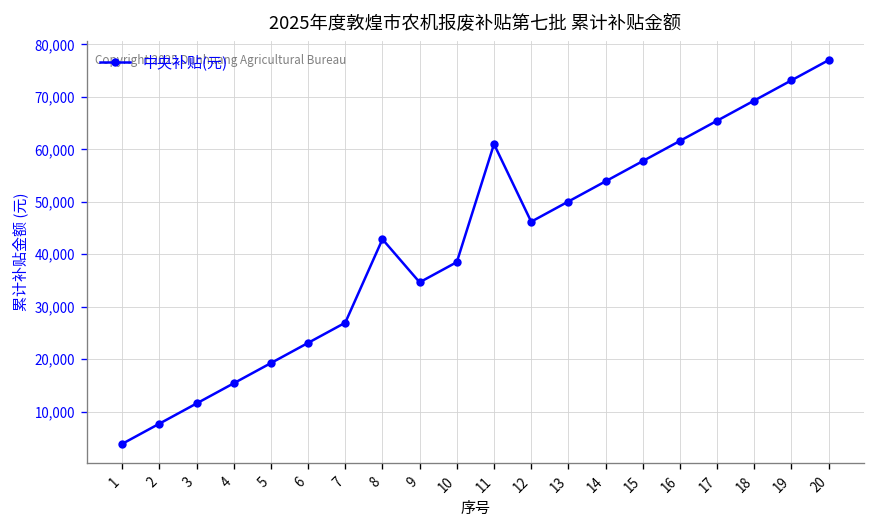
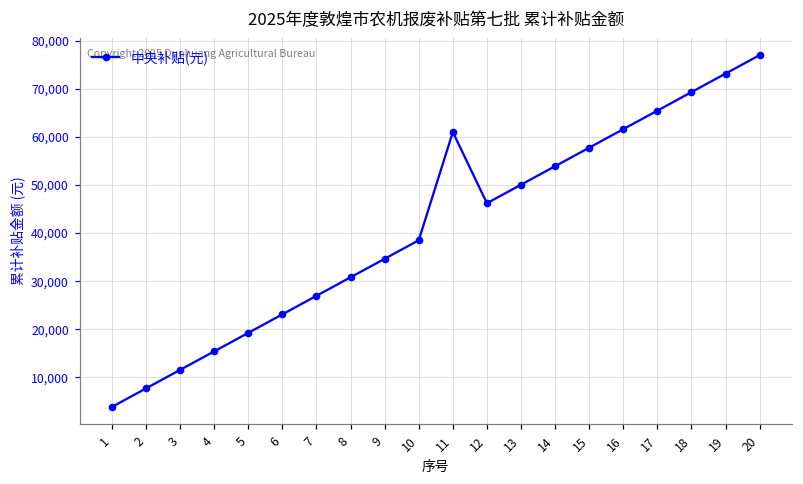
  {
    "1": "4,000",
    "2": "8,000",
    "3": "12,000",
    "4": "15,000",
    "5": "19,000",
    "6": "23,000",
    "7": "27,000",
-   "8": "43,000",
+   "8": "31,000",
    "9": "35,000",
    "10": "39,000",
    "11": "61,000",
    "12": "46,000",
    "13": "50,000",
    "14": "54,000",
    "15": "58,000",
    "16": "62,000",
    "17": "65,000",
    "18": "69,000",
    "19": "73,000",
    "20": "77,000"
  }
